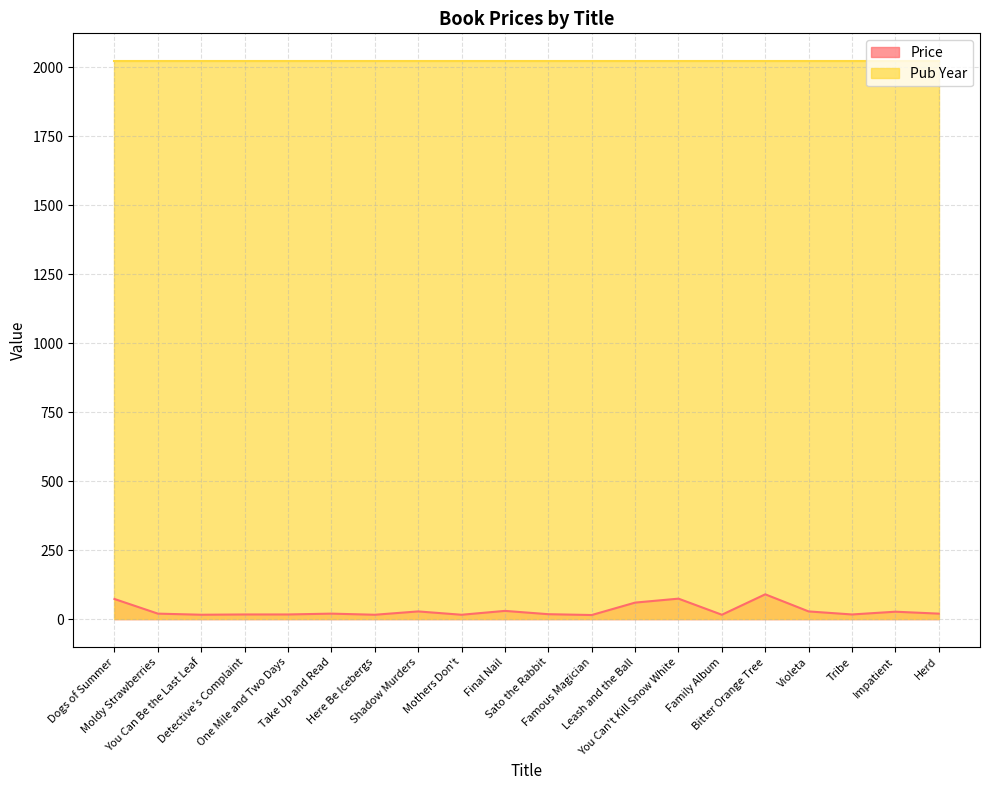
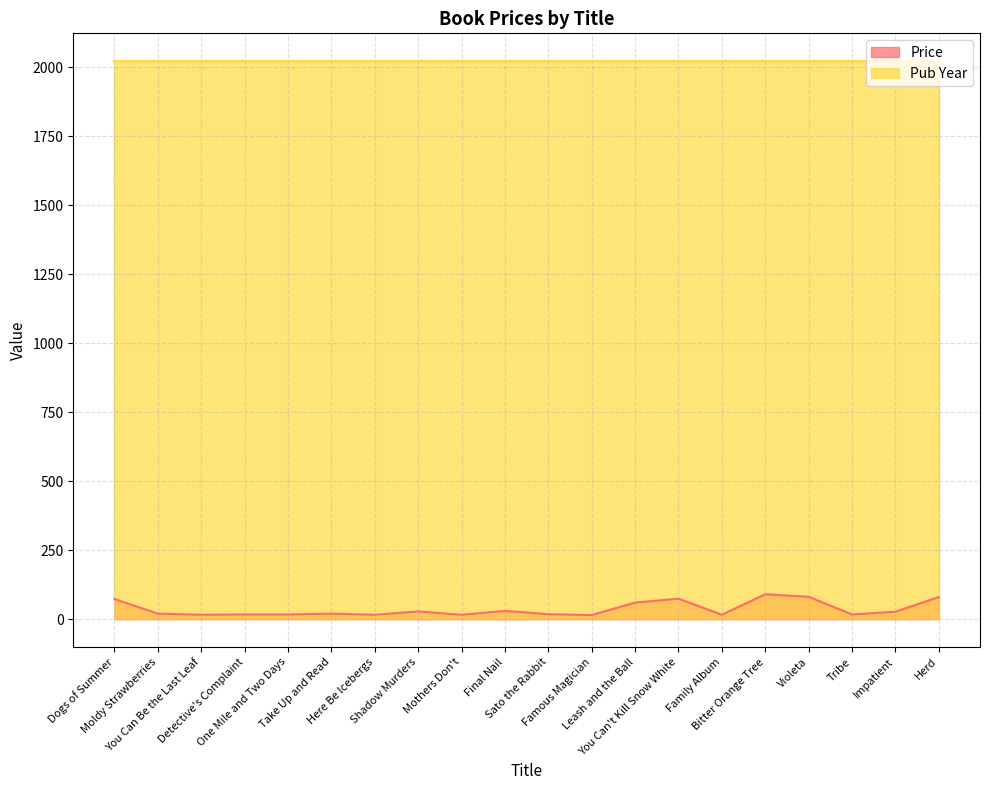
  {
    "Price": {
      "Dogs of Summer": 70,
      "Moldy Strawberries": 20,
      "You Can Be the Last Leaf": 20,
      "Detective's Complaint": 20,
      "One Mile and Two Days": 20,
      "Take Up and Read": 20,
      "Here Be Icebergs": 20,
      "Shadow Murders": 30,
      "Mothers Don't": 20,
      "Final Nail": 30,
      "Sato the Rabbit": 20,
      "Famous Magician": 10,
      "Leash and the Ball": 60,
      "You Can't Kill Snow White": 70,
      "Family Album": 20,
      "Bitter Orange Tree": 90,
-     "Violeta": 30,
+     "Violeta": 80,
      "Tribe": 20,
      "Impatient": 30,
-     "Herd": 20
+     "Herd": 80
    },
    "Pub Year": {
      "Dogs of Summer": 2020,
      "Moldy Strawberries": 2020,
      "You Can Be the Last Leaf": 2020,
      "Detective's Complaint": 2020,
      "One Mile and Two Days": 2020,
      "Take Up and Read": 2020,
      "Here Be Icebergs": 2020,
      "Shadow Murders": 2020,
      "Mothers Don't": 2020,
      "Final Nail": 2020,
      "Sato the Rabbit": 2020,
      "Famous Magician": 2020,
      "Leash and the Ball": 2020,
      "You Can't Kill Snow White": 2020,
      "Family Album": 2020,
      "Bitter Orange Tree": 2020,
      "Violeta": 2020,
      "Tribe": 2020
    }
  }
